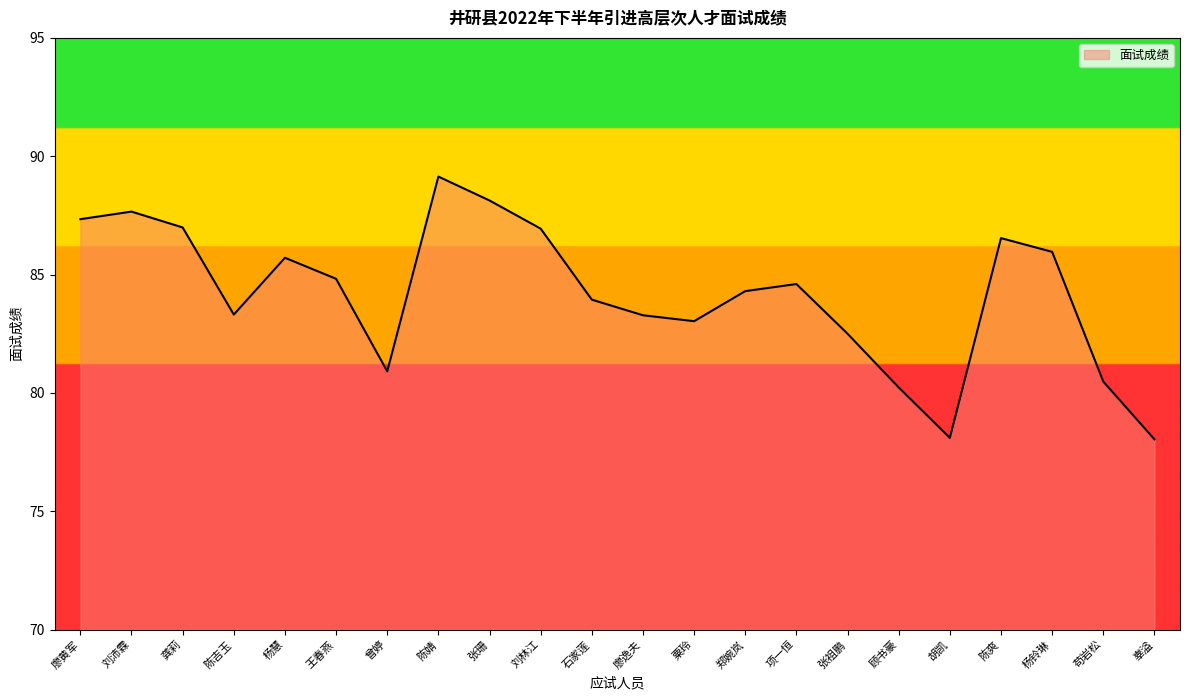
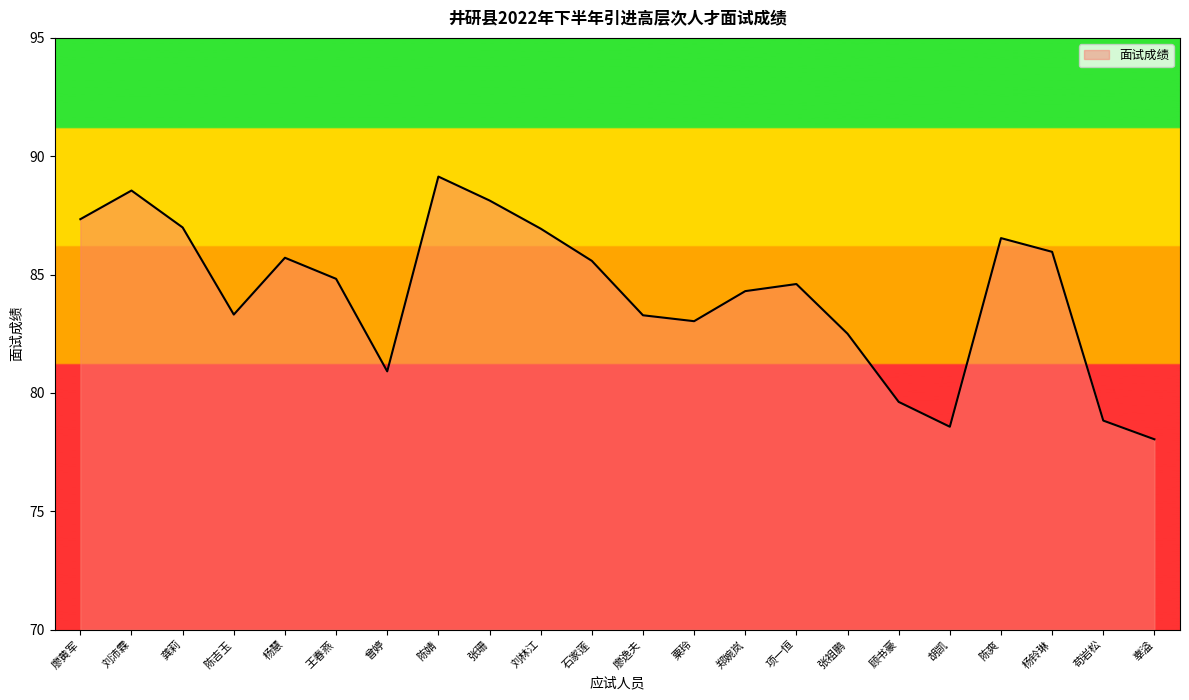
  {
    "廖黄军": 87.3,
-   "刘沛霖": 87.7,
+   "刘沛霖": 88.6,
    "龚莉": 87.0,
    "陈吉玉": 83.3,
    "杨慧": 85.7,
    "王春燕": 84.8,
    "曾婷": 80.9,
    "陈婧": 89.1,
    "张珊": 88.1,
    "刘林江": 86.9,
-   "石家莲": 83.9,
+   "石家莲": 85.6,
    "廖逸夫": 83.3,
    "粟玲": 83.0,
    "郑婉岚": 84.3,
    "项一恒": 84.6,
    "张祖鹏": 82.5,
-   "顾书豪": 80.2,
-   "胡凯": 78.1,
+   "顾书豪": 79.6,
+   "胡凯": 78.6,
    "陈爽": 86.5,
    "杨铃琳": 86.0,
-   "苟岩松": 80.5,
+   "苟岩松": 78.8,
    "辜溢": 78.0
  }
